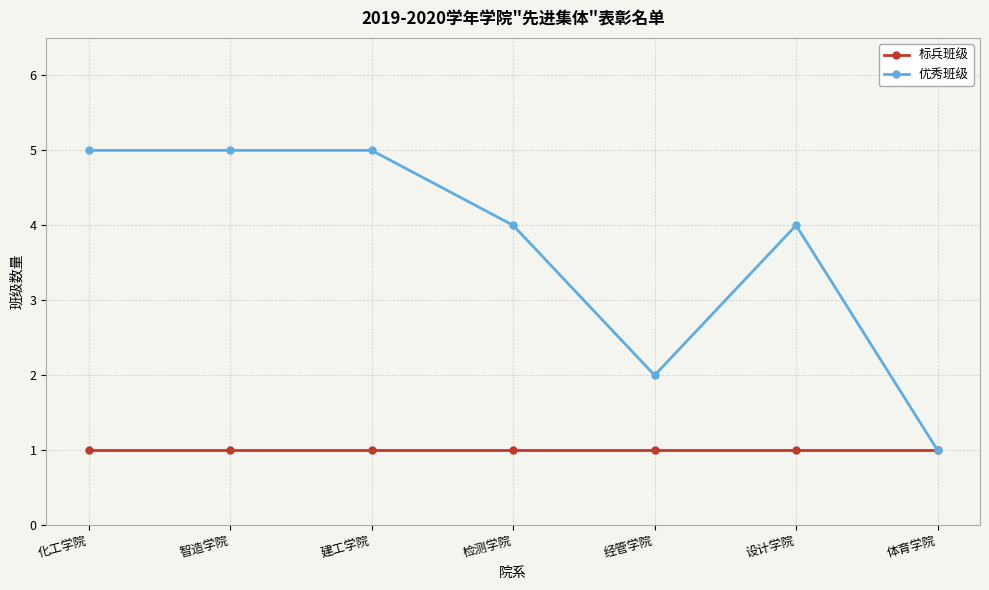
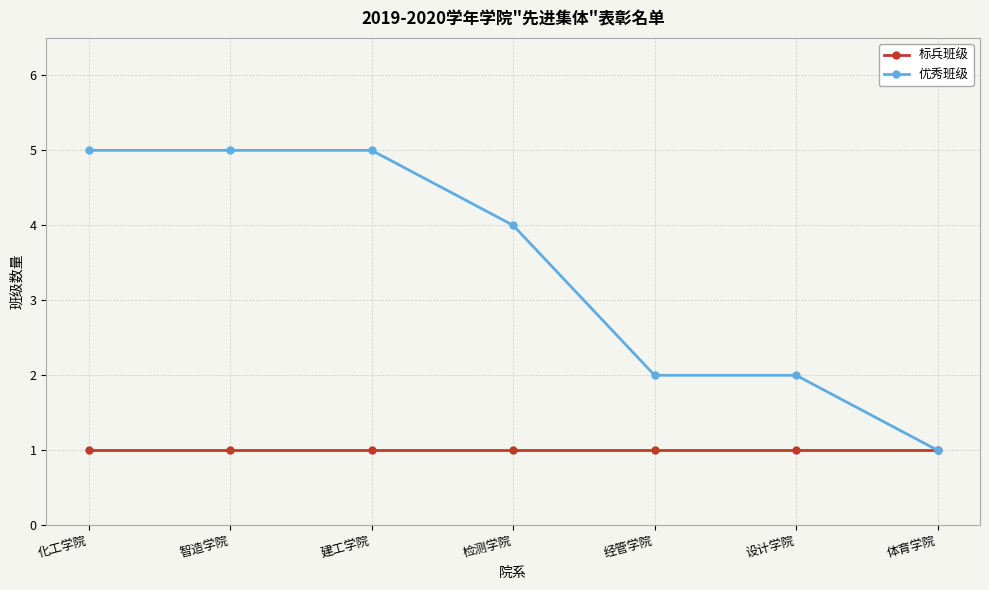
  {
    "标兵班级": {
      "化工学院": 1,
      "智造学院": 1,
      "建工学院": 1,
      "检测学院": 1,
      "经管学院": 1,
      "设计学院": 1
    },
    "优秀班级": {
      "化工学院": 5,
      "智造学院": 5,
      "建工学院": 5,
      "检测学院": 4,
      "经管学院": 2,
-     "设计学院": 4
+     "设计学院": 2
    }
  }
